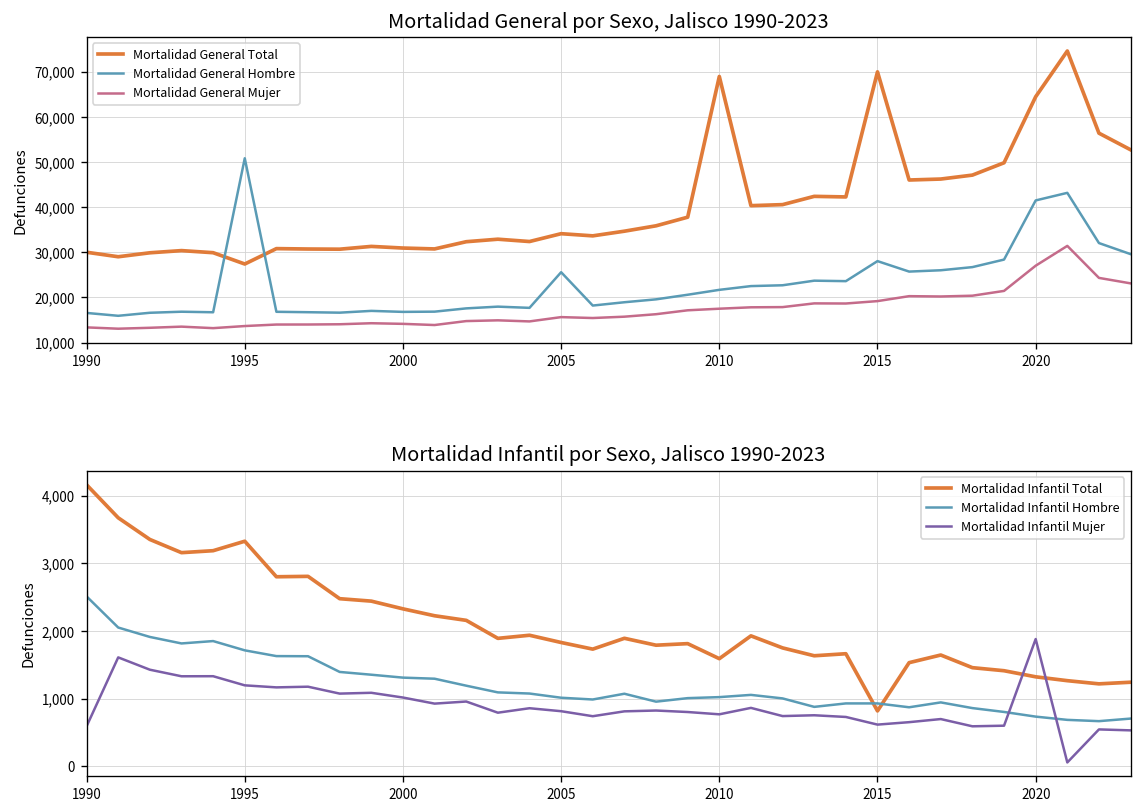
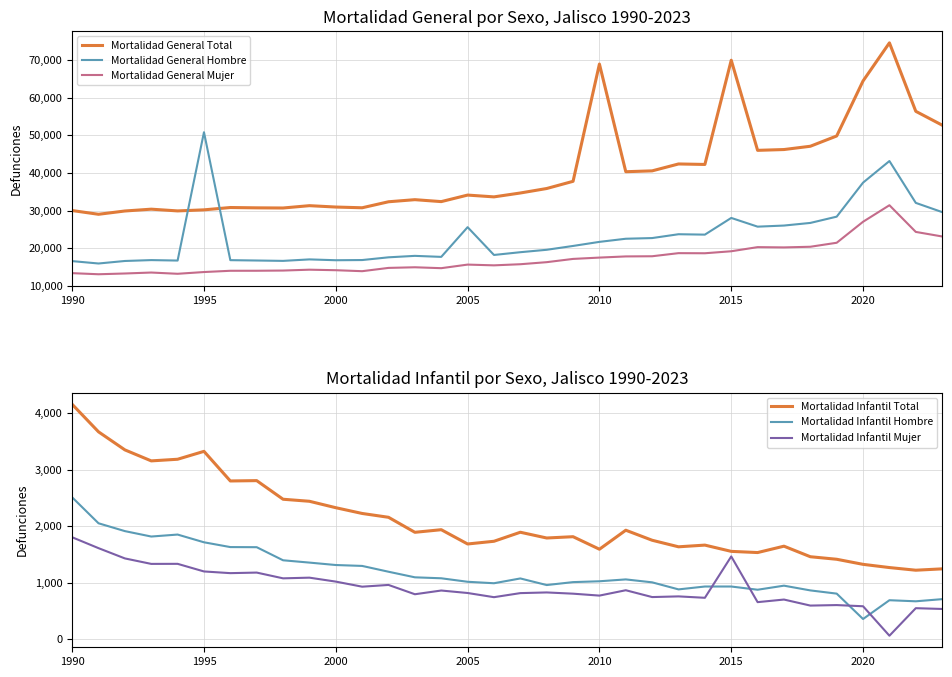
  {
    "Mortalidad General por Sexo, Jalisco 1990-2023": {
      "Mortalidad General Total": {
        "1990": "30,000",
-       "1995": "27,000",
+       "1995": "30,000",
        "2000": "31,000",
        "2005": "34,000",
        "2010": "69,000",
        "2015": "70,000",
        "2020": "64,000"
      },
      "Mortalidad General Hombre": {
        "1990": "17,000",
        "1995": "51,000",
        "2000": "17,000",
        "2005": "26,000",
        "2010": "22,000",
        "2015": "28,000",
-       "2020": "41,000"
+       "2020": "37,000"
      },
      "Mortalidad General Mujer": {
        "1990": "13,000",
        "1995": "14,000",
        "2000": "14,000",
        "2005": "16,000",
        "2010": "17,000",
        "2015": "19,000",
        "2020": "27,000"
      }
    },
    "Mortalidad Infantil por Sexo, Jalisco 1990-2023": {
      "Mortalidad Infantil Total": {
        "1990": "4,200",
        "1995": "3,300",
        "2000": "2,300",
-       "2005": "1,800",
+       "2005": "1,700",
        "2010": "1,600",
-       "2015": "800",
+       "2015": "1,600",
        "2020": "1,300"
      },
      "Mortalidad Infantil Hombre": {
        "1990": "2,500",
        "1995": "1,700",
        "2000": "1,300",
        "2005": "1,000",
        "2010": "1,000",
        "2015": "900",
-       "2020": "700"
+       "2020": "400"
      },
      "Mortalidad Infantil Mujer": {
-       "1990": "600",
+       "1990": "1,800",
        "1995": "1,200",
        "2000": "1,000",
        "2005": "800",
        "2010": "800",
-       "2015": "600",
-       "2020": "1,900"
+       "2015": "1,500",
+       "2020": "600"
      }
    }
  }
